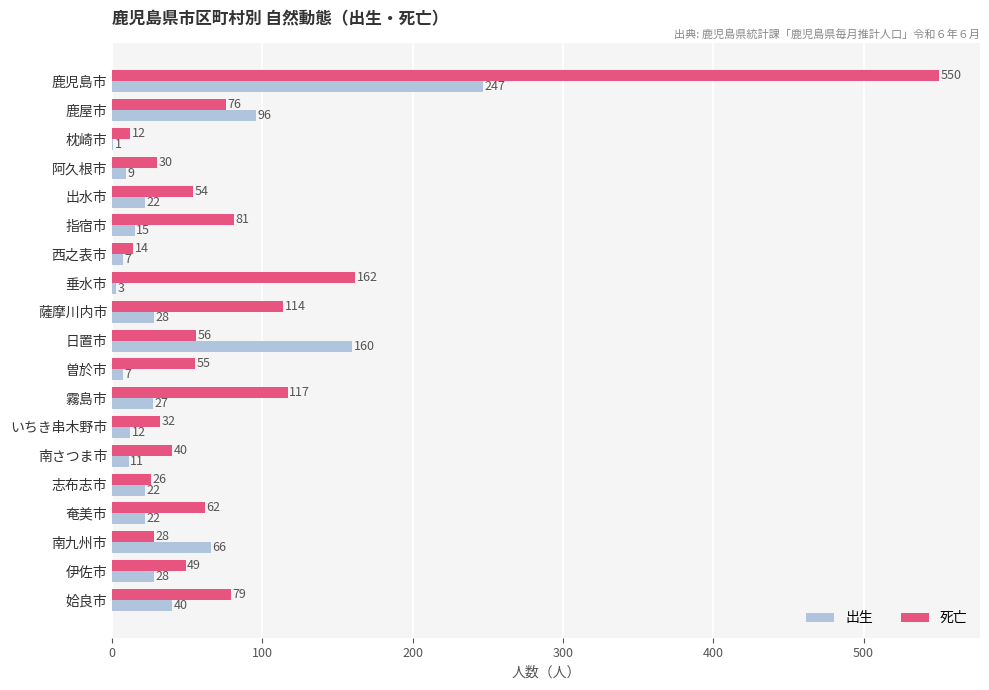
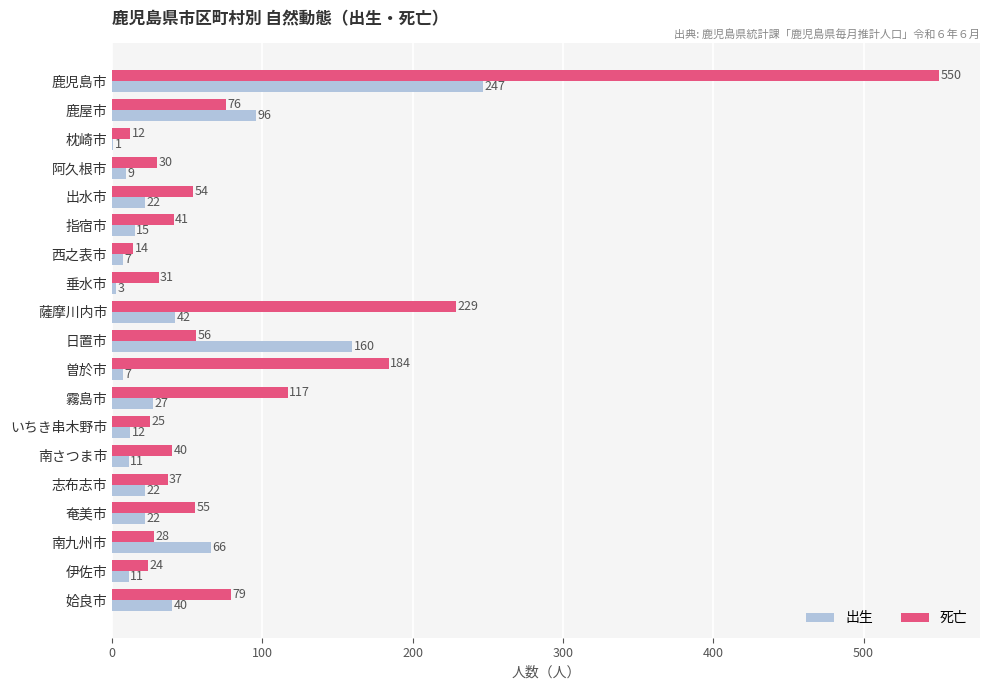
  {
    "出生": {
      "鹿児島市": 247,
      "鹿屋市": 96,
      "枕崎市": 1,
      "阿久根市": 9,
      "出水市": 22,
      "指宿市": 15,
      "西之表市": 7,
      "垂水市": 3,
-     "薩摩川内市": 28,
+     "薩摩川内市": 42,
      "日置市": 160,
      "曽於市": 7,
      "霧島市": 27,
      "いちき串木野市": 12,
      "南さつま市": 11,
      "志布志市": 22,
      "奄美市": 22,
      "南九州市": 66,
-     "伊佐市": 28,
+     "伊佐市": 11,
      "姶良市": 40
    },
    "死亡": {
      "鹿児島市": 550,
      "鹿屋市": 76,
      "枕崎市": 12,
      "阿久根市": 30,
      "出水市": 54,
-     "指宿市": 81,
+     "指宿市": 41,
      "西之表市": 14,
-     "垂水市": 162,
-     "薩摩川内市": 114,
+     "垂水市": 31,
+     "薩摩川内市": 229,
      "日置市": 56,
-     "曽於市": 55,
+     "曽於市": 184,
      "霧島市": 117,
-     "いちき串木野市": 32,
+     "いちき串木野市": 25,
      "南さつま市": 40,
-     "志布志市": 26,
-     "奄美市": 62,
+     "志布志市": 37,
+     "奄美市": 55,
      "南九州市": 28,
-     "伊佐市": 49,
+     "伊佐市": 24,
      "姶良市": 79
    }
  }
